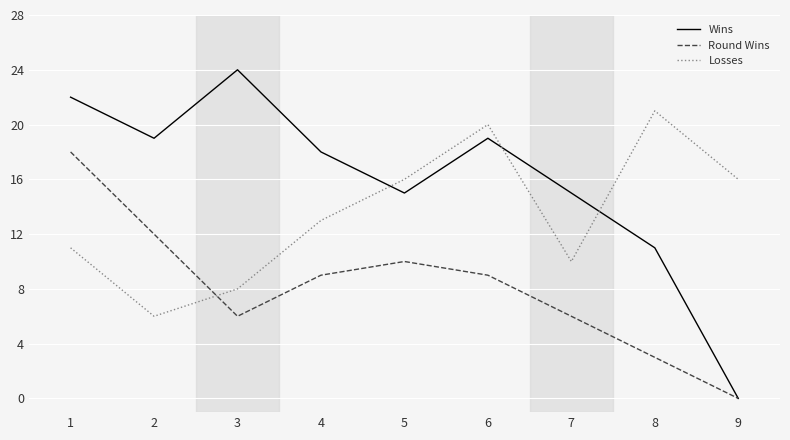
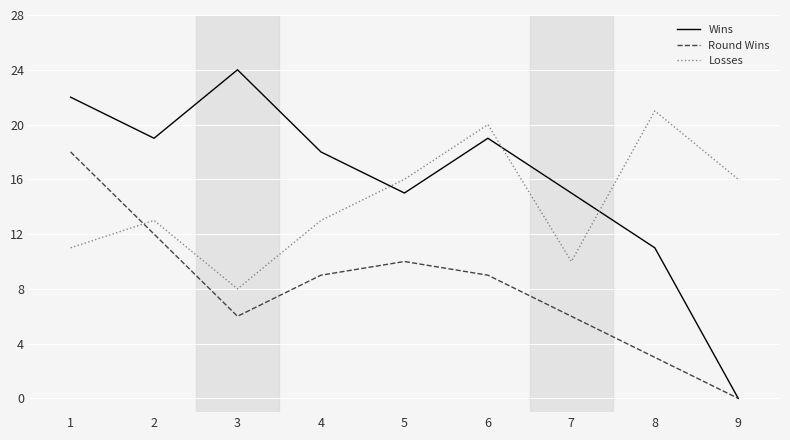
  {
    "Wins": {
      "1": 22,
      "2": 19,
      "3": 24,
      "4": 18,
      "5": 15,
      "6": 19,
      "7": 15,
      "8": 11
    },
    "Round Wins": {
      "1": 18,
      "2": 12,
      "3": 6,
      "4": 9,
      "5": 10,
      "6": 9,
      "7": 6,
      "8": 3
    },
    "Losses": {
      "1": 11,
-     "2": 6,
+     "2": 13,
      "3": 8,
      "4": 13,
      "5": 16,
      "6": 20,
      "7": 10,
      "8": 21,
      "9": 16
    }
  }
